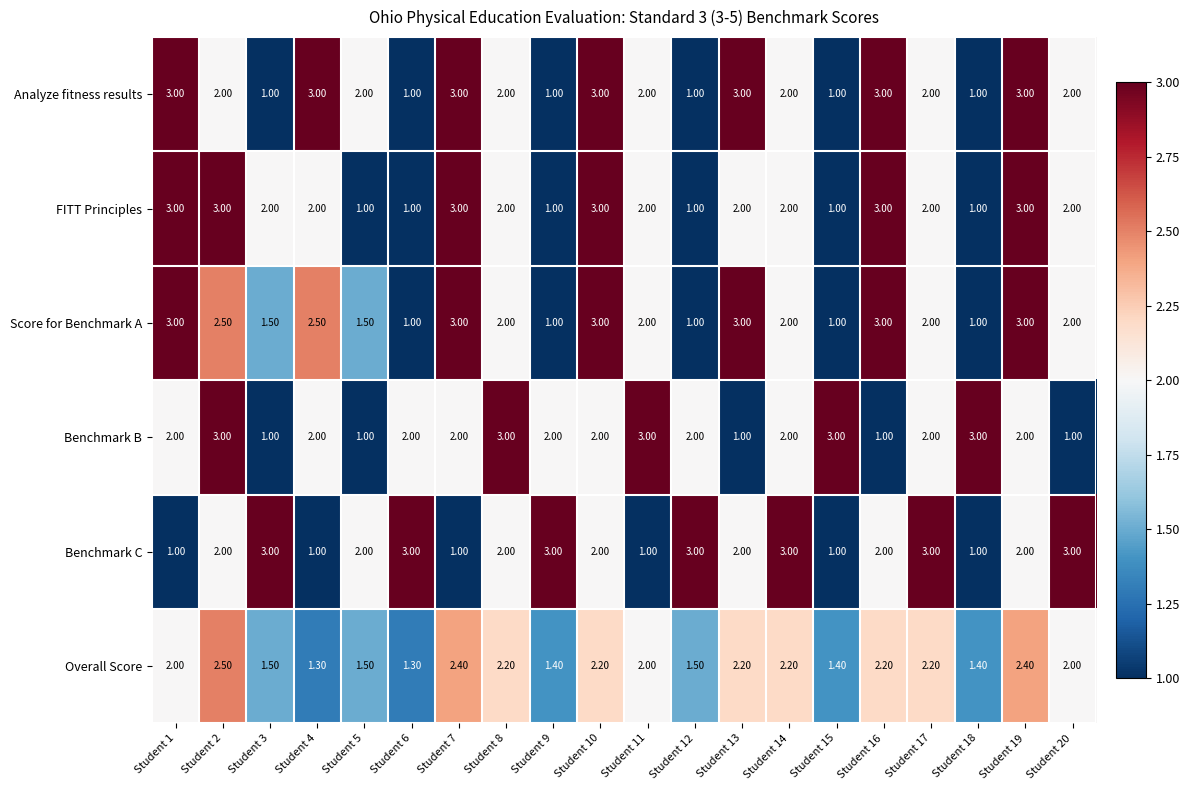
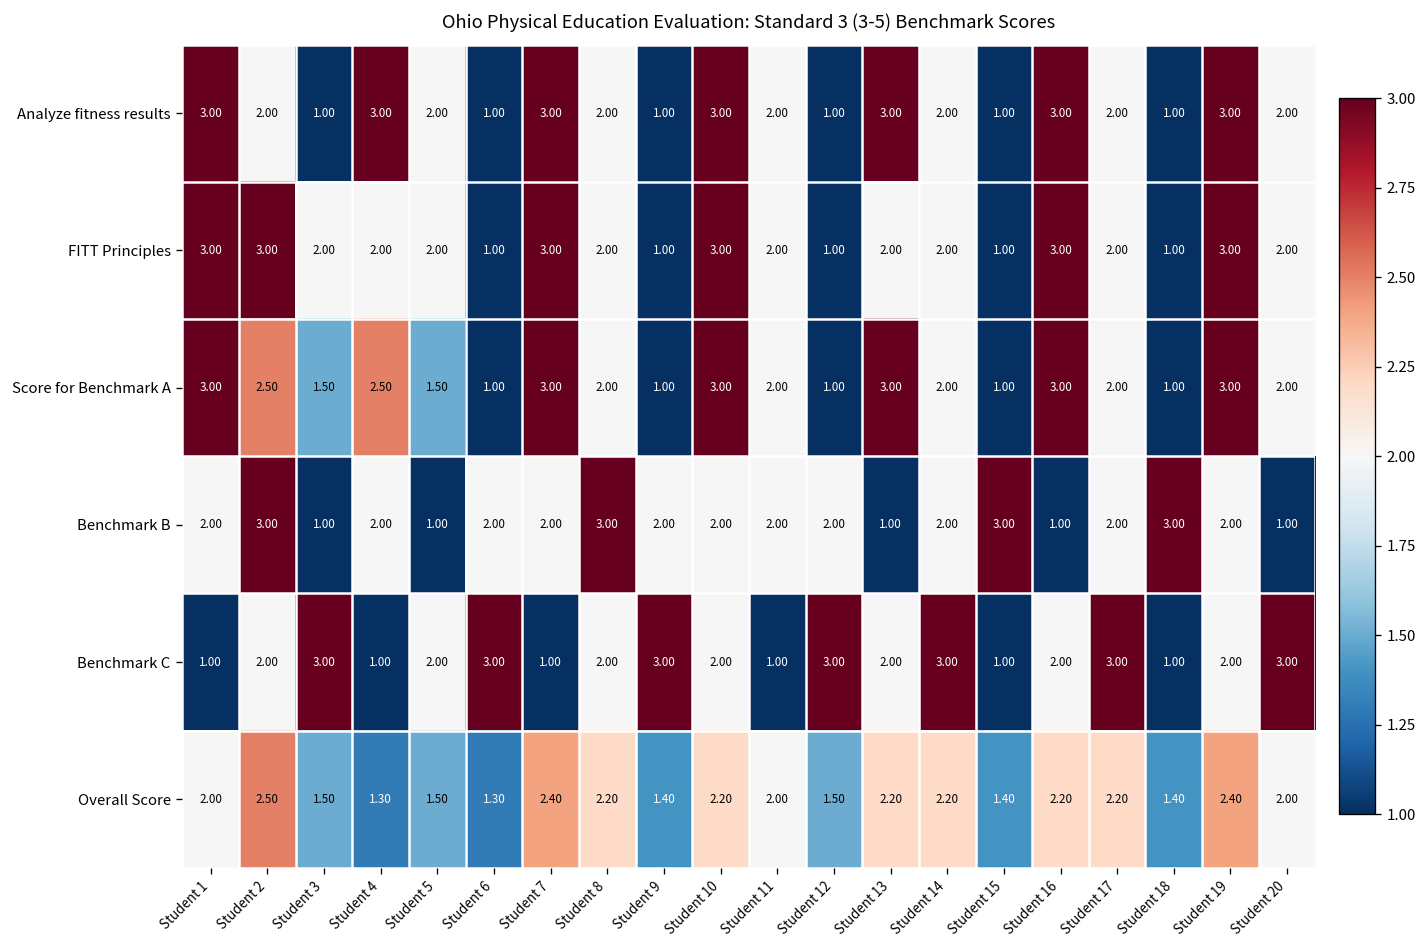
  {
    "Analyze fitness results": {
      "Student 1": 3.00,
      "Student 2": 2.00,
      "Student 3": 1.00,
      "Student 4": 3.00,
      "Student 5": 2.00,
      "Student 6": 1.00,
      "Student 7": 3.00,
      "Student 8": 2.00,
      "Student 9": 1.00,
      "Student 10": 3.00,
      "Student 11": 2.00,
      "Student 12": 1.00,
      "Student 13": 3.00,
      "Student 14": 2.00,
      "Student 15": 1.00,
      "Student 16": 3.00,
      "Student 17": 2.00,
      "Student 18": 1.00,
      "Student 19": 3.00,
      "Student 20": 2.00
    },
    "FITT Principles": {
      "Student 1": 3.00,
      "Student 2": 3.00,
      "Student 3": 2.00,
      "Student 4": 2.00,
-     "Student 5": 1.00,
+     "Student 5": 2.00,
      "Student 6": 1.00,
      "Student 7": 3.00,
      "Student 8": 2.00,
      "Student 9": 1.00,
      "Student 10": 3.00,
      "Student 11": 2.00,
      "Student 12": 1.00,
      "Student 13": 2.00,
      "Student 14": 2.00,
      "Student 15": 1.00,
      "Student 16": 3.00,
      "Student 17": 2.00,
      "Student 18": 1.00,
      "Student 19": 3.00,
      "Student 20": 2.00
    },
    "Score for Benchmark A": {
      "Student 1": 3.00,
      "Student 2": 2.50,
      "Student 3": 1.50,
      "Student 4": 2.50,
      "Student 5": 1.50,
      "Student 6": 1.00,
      "Student 7": 3.00,
      "Student 8": 2.00,
      "Student 9": 1.00,
      "Student 10": 3.00,
      "Student 11": 2.00,
      "Student 12": 1.00,
      "Student 13": 3.00,
      "Student 14": 2.00,
      "Student 15": 1.00,
      "Student 16": 3.00,
      "Student 17": 2.00,
      "Student 18": 1.00,
      "Student 19": 3.00,
      "Student 20": 2.00
    },
    "Benchmark B": {
      "Student 1": 2.00,
      "Student 2": 3.00,
      "Student 3": 1.00,
      "Student 4": 2.00,
      "Student 5": 1.00,
      "Student 6": 2.00,
      "Student 7": 2.00,
      "Student 8": 3.00,
      "Student 9": 2.00,
      "Student 10": 2.00,
-     "Student 11": 3.00,
+     "Student 11": 2.00,
      "Student 12": 2.00,
      "Student 13": 1.00,
      "Student 14": 2.00,
      "Student 15": 3.00,
      "Student 16": 1.00,
      "Student 17": 2.00,
      "Student 18": 3.00,
      "Student 19": 2.00,
      "Student 20": 1.00
    },
    "Benchmark C": {
      "Student 1": 1.00,
      "Student 2": 2.00,
      "Student 3": 3.00,
      "Student 4": 1.00,
      "Student 5": 2.00,
      "Student 6": 3.00,
      "Student 7": 1.00,
      "Student 8": 2.00,
      "Student 9": 3.00,
      "Student 10": 2.00,
      "Student 11": 1.00,
      "Student 12": 3.00,
      "Student 13": 2.00,
      "Student 14": 3.00,
      "Student 15": 1.00,
      "Student 16": 2.00,
      "Student 17": 3.00,
      "Student 18": 1.00,
      "Student 19": 2.00,
      "Student 20": 3.00
    },
    "Overall Score": {
      "Student 1": 2.00,
      "Student 2": 2.50,
      "Student 3": 1.50,
      "Student 4": 1.30,
      "Student 5": 1.50,
      "Student 6": 1.30,
      "Student 7": 2.40,
      "Student 8": 2.20,
      "Student 9": 1.40,
      "Student 10": 2.20,
      "Student 11": 2.00,
      "Student 12": 1.50,
      "Student 13": 2.20,
      "Student 14": 2.20,
      "Student 15": 1.40,
      "Student 16": 2.20,
      "Student 17": 2.20,
      "Student 18": 1.40,
      "Student 19": 2.40,
      "Student 20": 2.00
    }
  }
